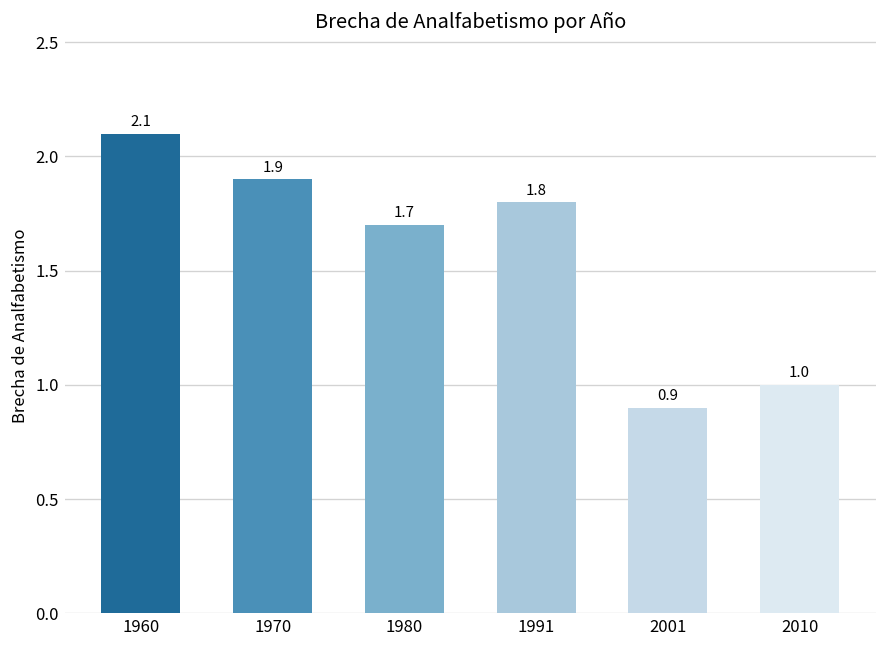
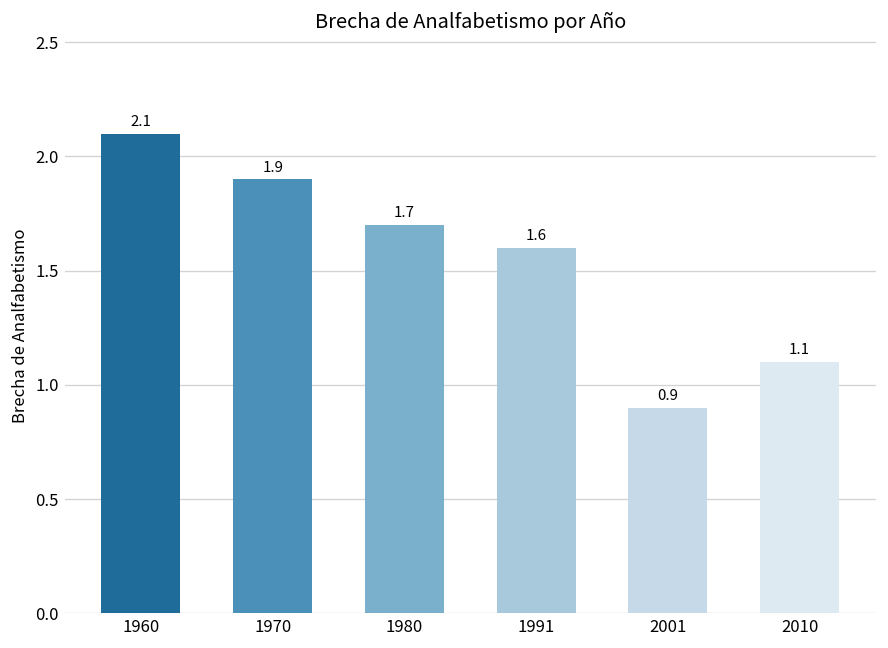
  {
    "1960": 2.1,
    "1970": 1.9,
    "1980": 1.7,
-   "1991": 1.8,
+   "1991": 1.6,
    "2001": 0.9,
-   "2010": 1.0
+   "2010": 1.1
  }
